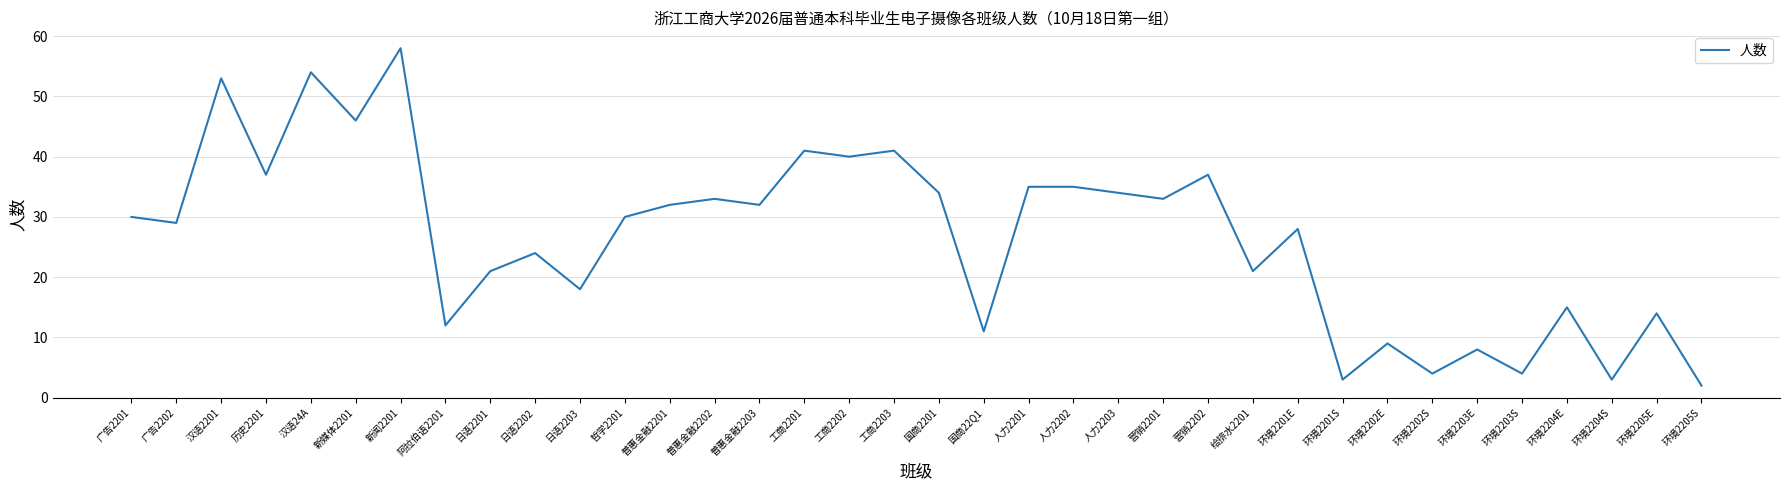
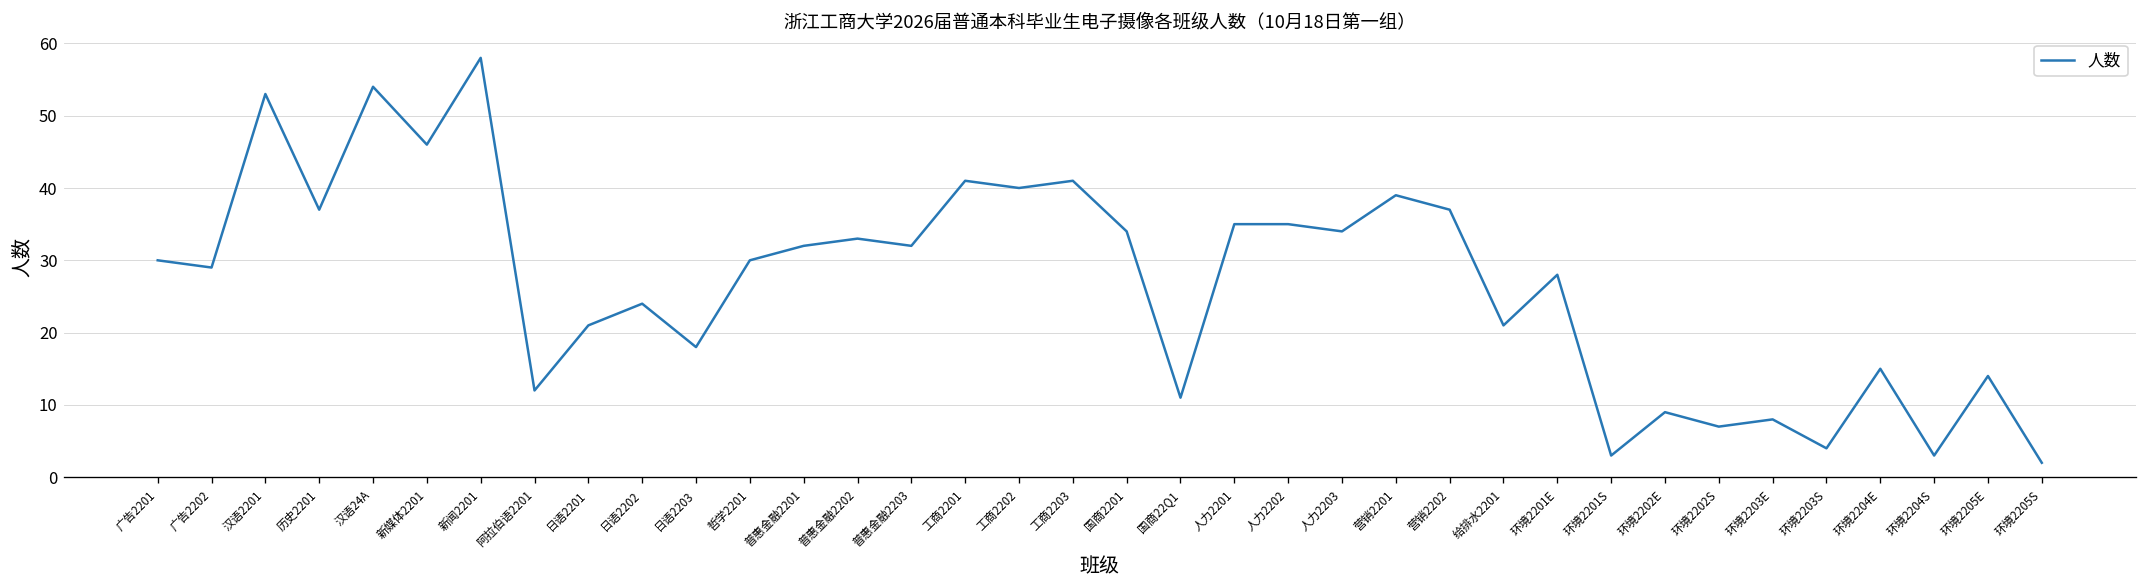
  {
    "广告2201": 30,
    "广告2202": 29,
    "汉语2201": 53,
    "历史2201": 37,
    "汉语24A": 54,
    "新媒体2201": 46,
    "新闻2201": 58,
    "阿拉伯语2201": 12,
    "日语2201": 21,
    "日语2202": 24,
    "日语2203": 18,
    "哲学2201": 30,
    "普惠金融2201": 32,
    "普惠金融2202": 33,
    "普惠金融2203": 32,
    "工商2201": 41,
    "工商2202": 40,
    "工商2203": 41,
    "国商2201": 34,
    "国商22Q1": 11,
    "人力2201": 35,
    "人力2202": 35,
    "人力2203": 34,
-   "营销2201": 33,
+   "营销2201": 39,
    "营销2202": 37,
    "给排水2201": 21,
    "环境2201E": 28,
    "环境2201S": 3,
    "环境2202E": 9,
-   "环境2202S": 4,
+   "环境2202S": 7,
    "环境2203E": 8,
    "环境2203S": 4,
    "环境2204E": 15,
    "环境2204S": 3,
    "环境2205E": 14,
    "环境2205S": 2
  }
